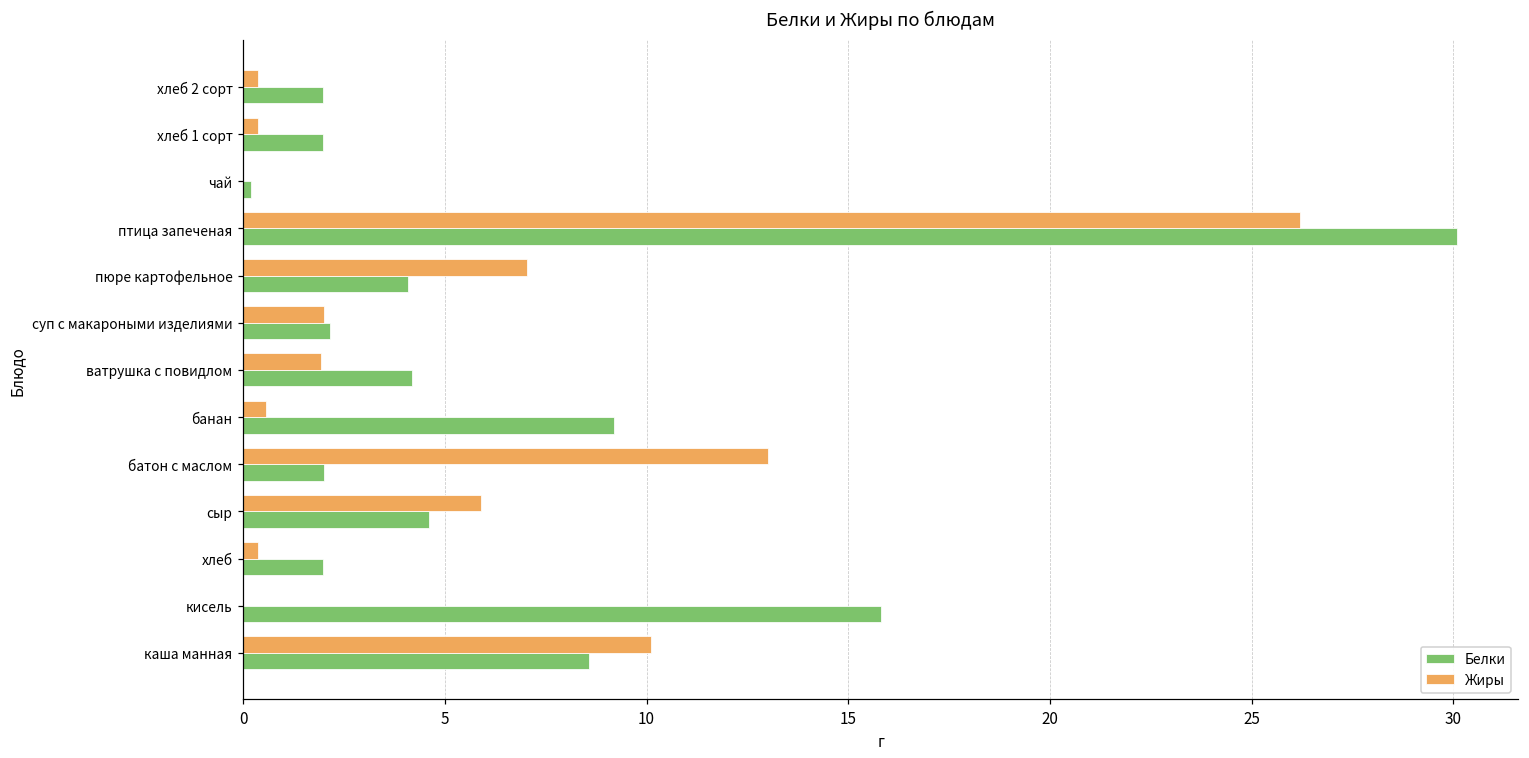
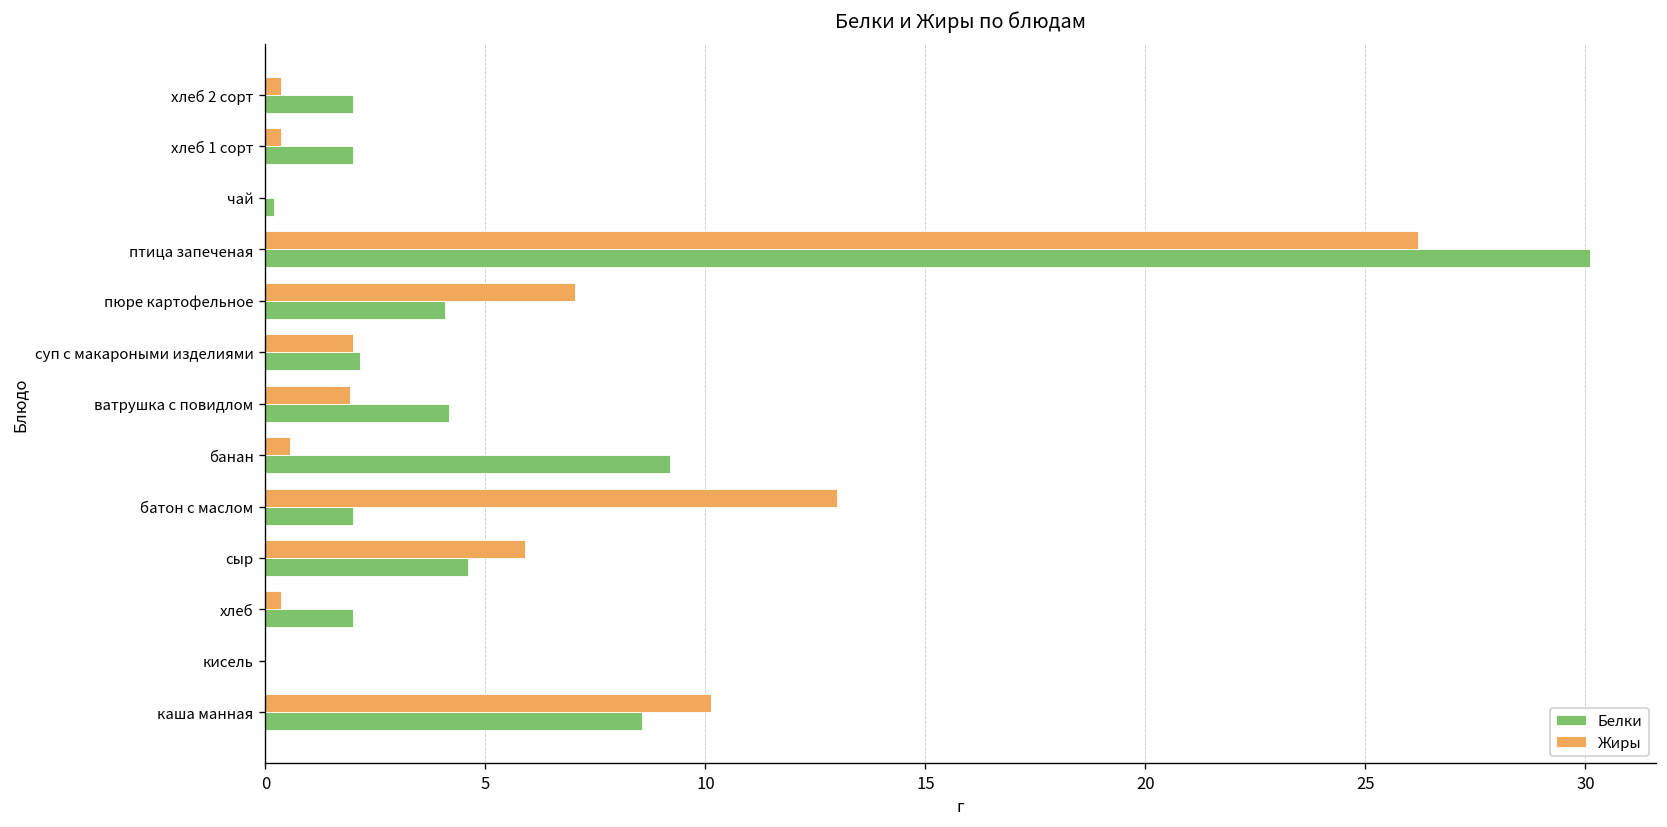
  {
    "Белки": {
      "хлеб 2 сорт": 2.0,
      "хлеб 1 сорт": 2.0,
      "чай": 0.2,
      "птица запеченая": 30.1,
      "пюре картофельное": 4.1,
      "суп с макароными изделиями": 2.1,
      "ватрушка с повидлом": 4.2,
      "банан": 9.2,
      "батон с маслом": 2.0,
      "сыр": 4.6,
      "хлеб": 2.0,
-     "кисель": 15.8,
+     "кисель": 0.0,
      "каша манная": 8.6
    },
    "Жиры": {
      "хлеб 2 сорт": 0.4,
      "хлеб 1 сорт": 0.4,
      "чай": 0.0,
      "птица запеченая": 26.2,
      "пюре картофельное": 7.0,
      "суп с макароными изделиями": 2.0,
      "ватрушка с повидлом": 1.9,
      "банан": 0.6,
      "батон с маслом": 13.0,
      "сыр": 5.9,
      "хлеб": 0.4,
      "кисель": 0.0,
      "каша манная": 10.1
    }
  }
